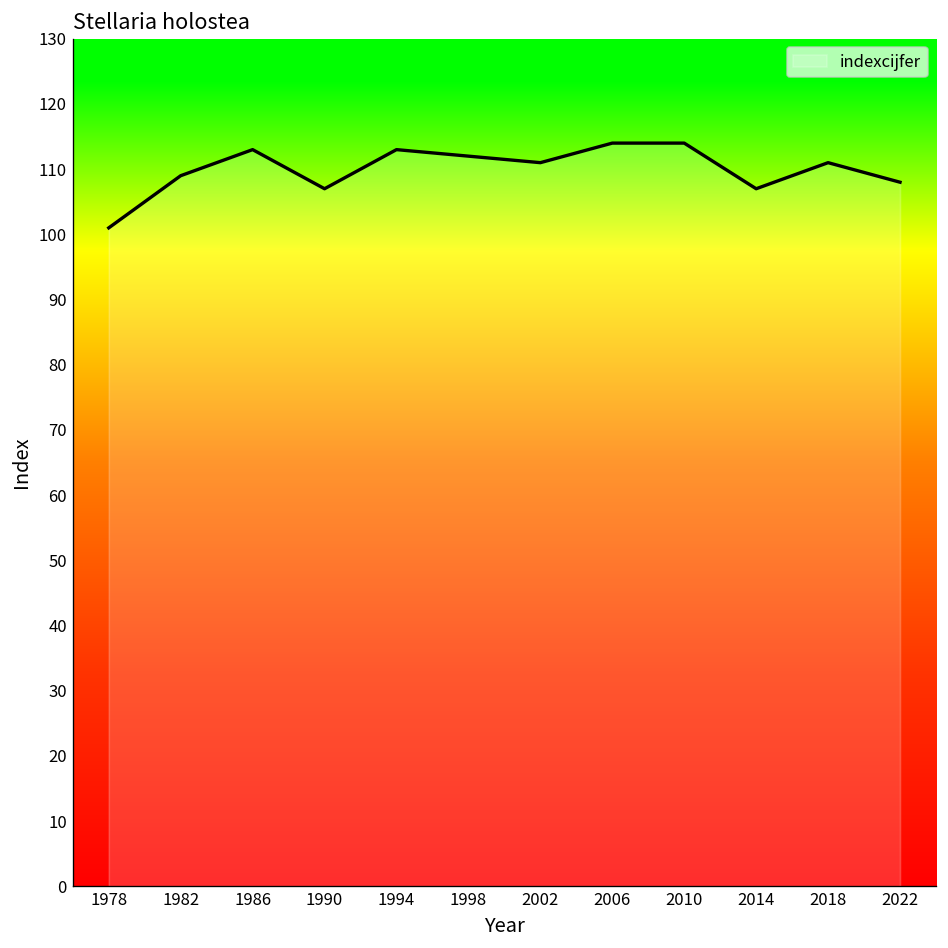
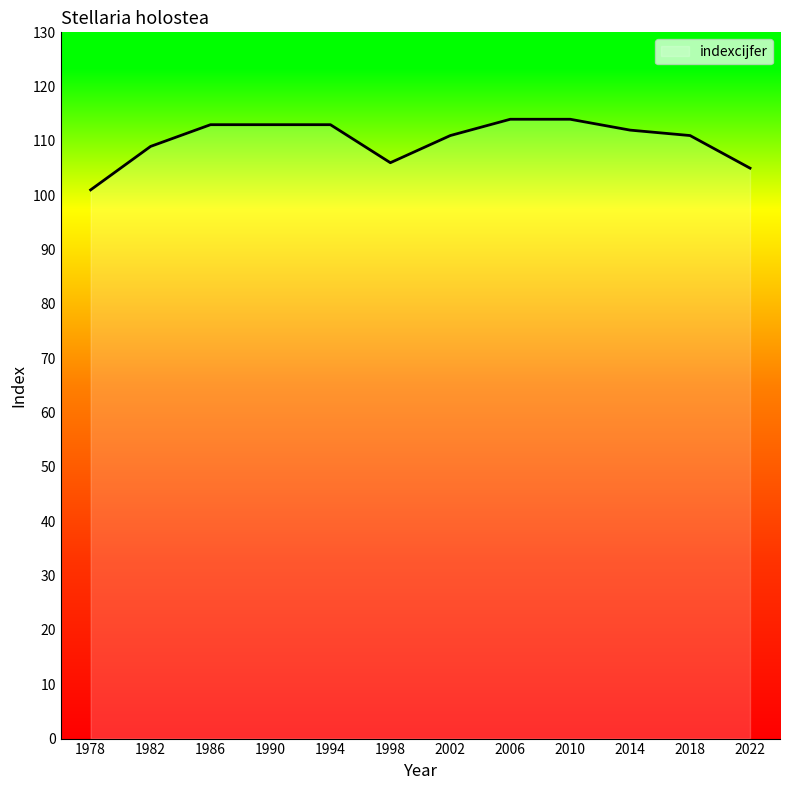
  {
    "1978": 101,
    "1982": 109,
    "1986": 113,
-   "1990": 107,
+   "1990": 113,
    "1994": 113,
-   "1998": 112,
+   "1998": 106,
    "2002": 111,
    "2006": 114,
    "2010": 114,
-   "2014": 107,
+   "2014": 112,
    "2018": 111,
-   "2022": 108
+   "2022": 105
  }
